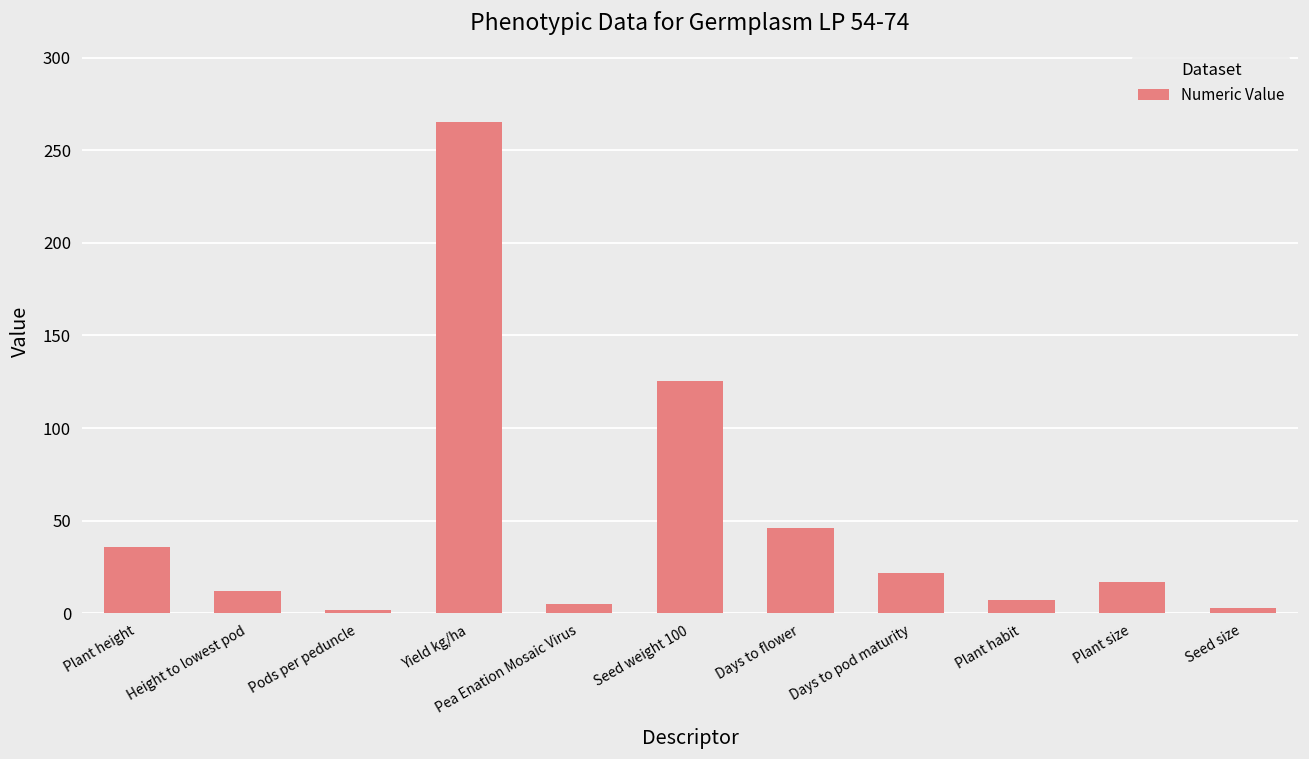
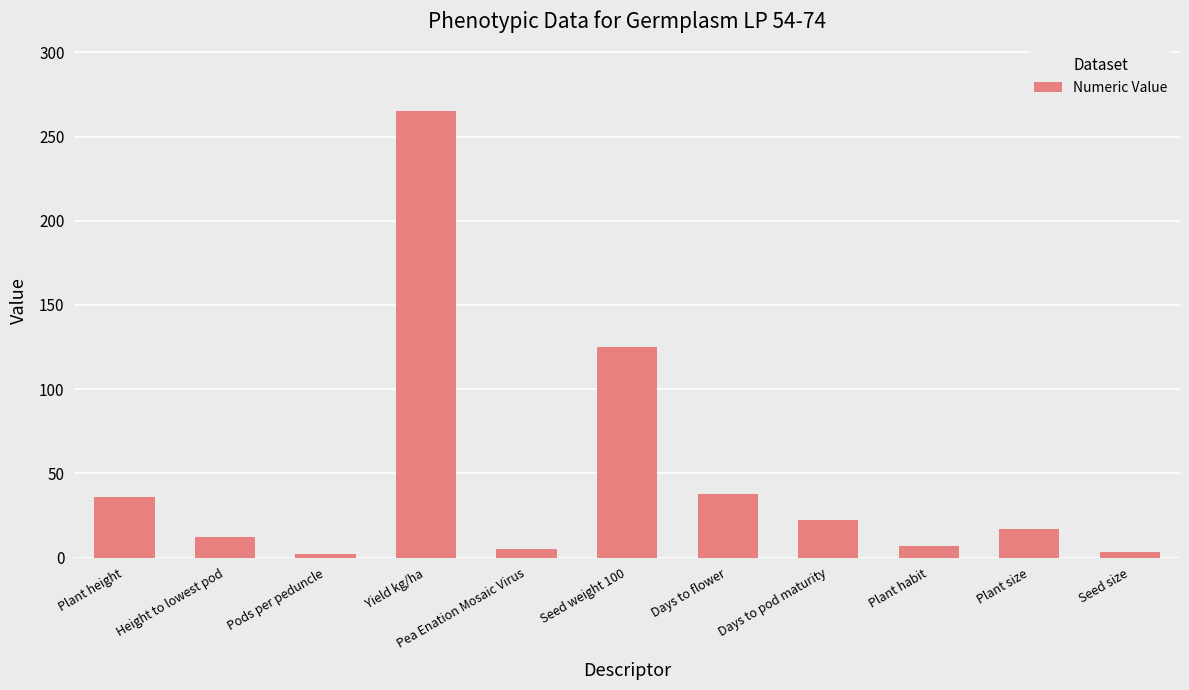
  {
    "Plant height": 36,
    "Height to lowest pod": 12,
    "Pods per peduncle": 2,
    "Yield kg/ha": 265,
    "Pea Enation Mosaic Virus": 5,
    "Seed weight 100": 125,
-   "Days to flower": 46,
+   "Days to flower": 38,
    "Days to pod maturity": 22,
    "Plant habit": 7,
    "Plant size": 17,
    "Seed size": 3
  }
